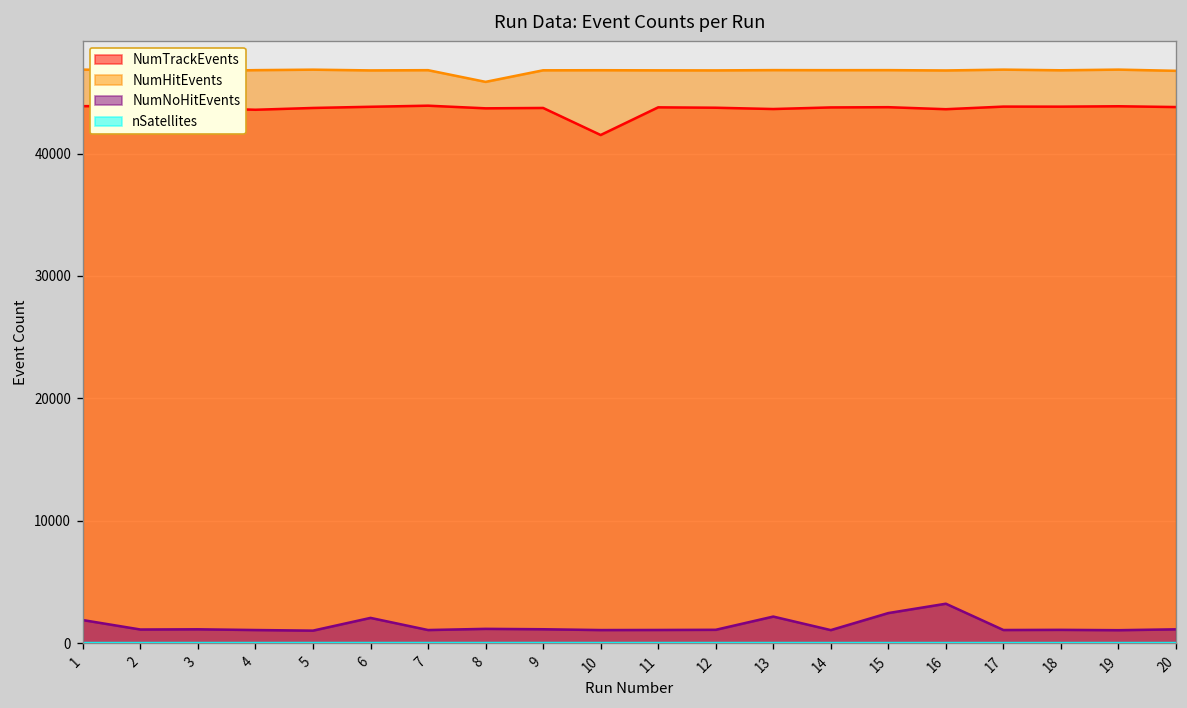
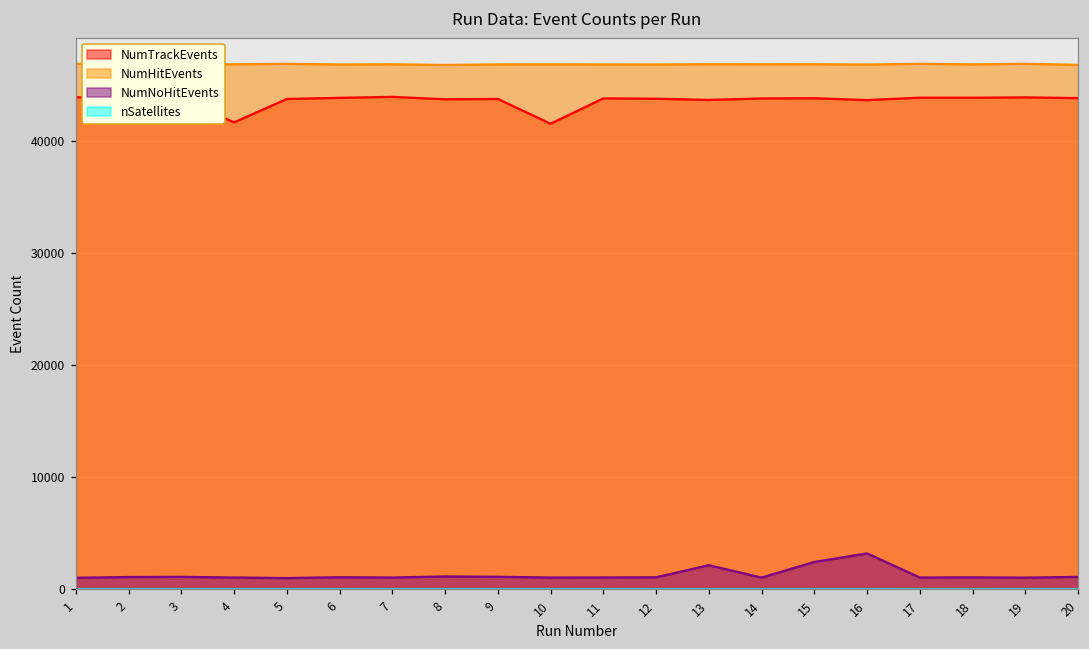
  {
    "NumTrackEvents": {
      "1": 43900,
-     "4": 43600,
+     "4": 41600,
      "5": 43700,
      "6": 43800,
      "7": 43900,
      "8": 43700,
      "9": 43700,
      "10": 41500,
      "11": 43800,
      "12": 43800,
      "13": 43600,
      "14": 43800,
      "15": 43800,
      "16": 43600,
      "17": 43800,
      "18": 43800,
      "19": 43900,
      "20": 43800
    },
    "NumHitEvents": {
      "1": 46900,
      "4": 46800,
      "5": 46900,
      "6": 46800,
      "7": 46800,
-     "8": 45900,
+     "8": 46800,
      "9": 46800,
      "10": 46800,
      "11": 46800,
      "12": 46800,
      "13": 46800,
      "14": 46800,
      "15": 46800,
      "16": 46800,
      "17": 46900,
      "18": 46800,
      "19": 46900,
      "20": 46800
    },
    "NumNoHitEvents": {
-     "1": 1900,
+     "1": 1000,
      "2": 1100,
      "3": 1100,
      "4": 1100,
      "5": 1000,
-     "6": 2100,
+     "6": 1100,
      "7": 1100,
      "8": 1200,
      "9": 1100,
      "10": 1100,
      "11": 1100,
      "12": 1100,
      "13": 2200,
      "14": 1100,
      "15": 2500,
      "16": 3200,
      "17": 1100,
      "18": 1100,
      "19": 1100,
      "20": 1100
    },
    "nSatellites": {
      "1": 0,
      "2": 0,
      "3": 0,
      "4": 0,
      "5": 0,
      "6": 0,
      "7": 0,
      "8": 0,
      "9": 0,
      "10": 0,
      "11": 0,
      "12": 0,
      "13": 0,
      "14": 0,
      "15": 0,
      "16": 0,
      "17": 0,
      "18": 0,
      "19": 0,
      "20": 0
    }
  }
